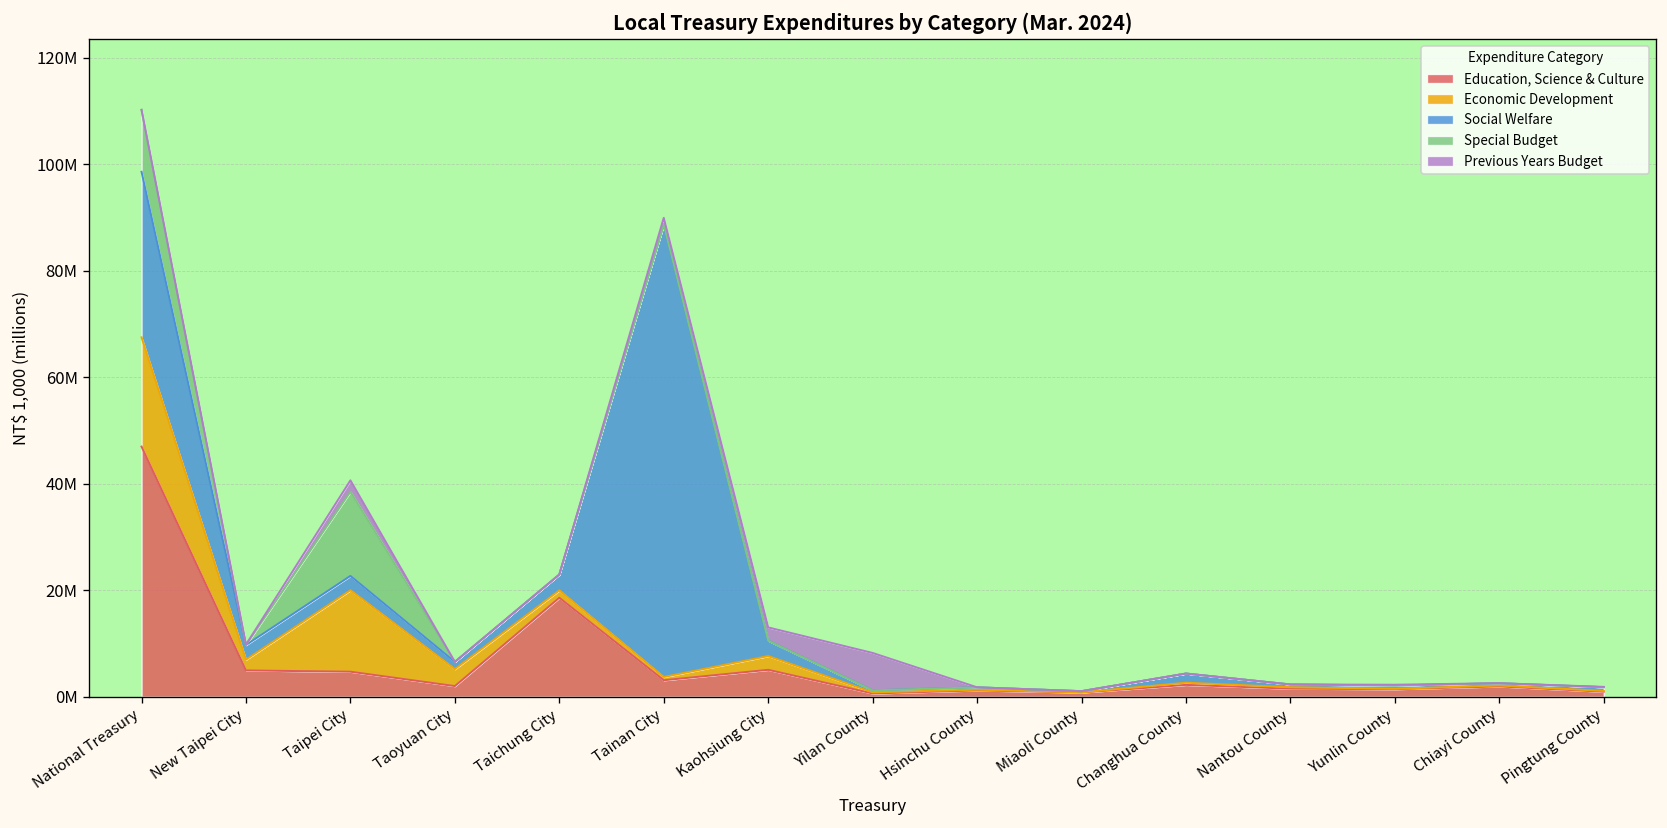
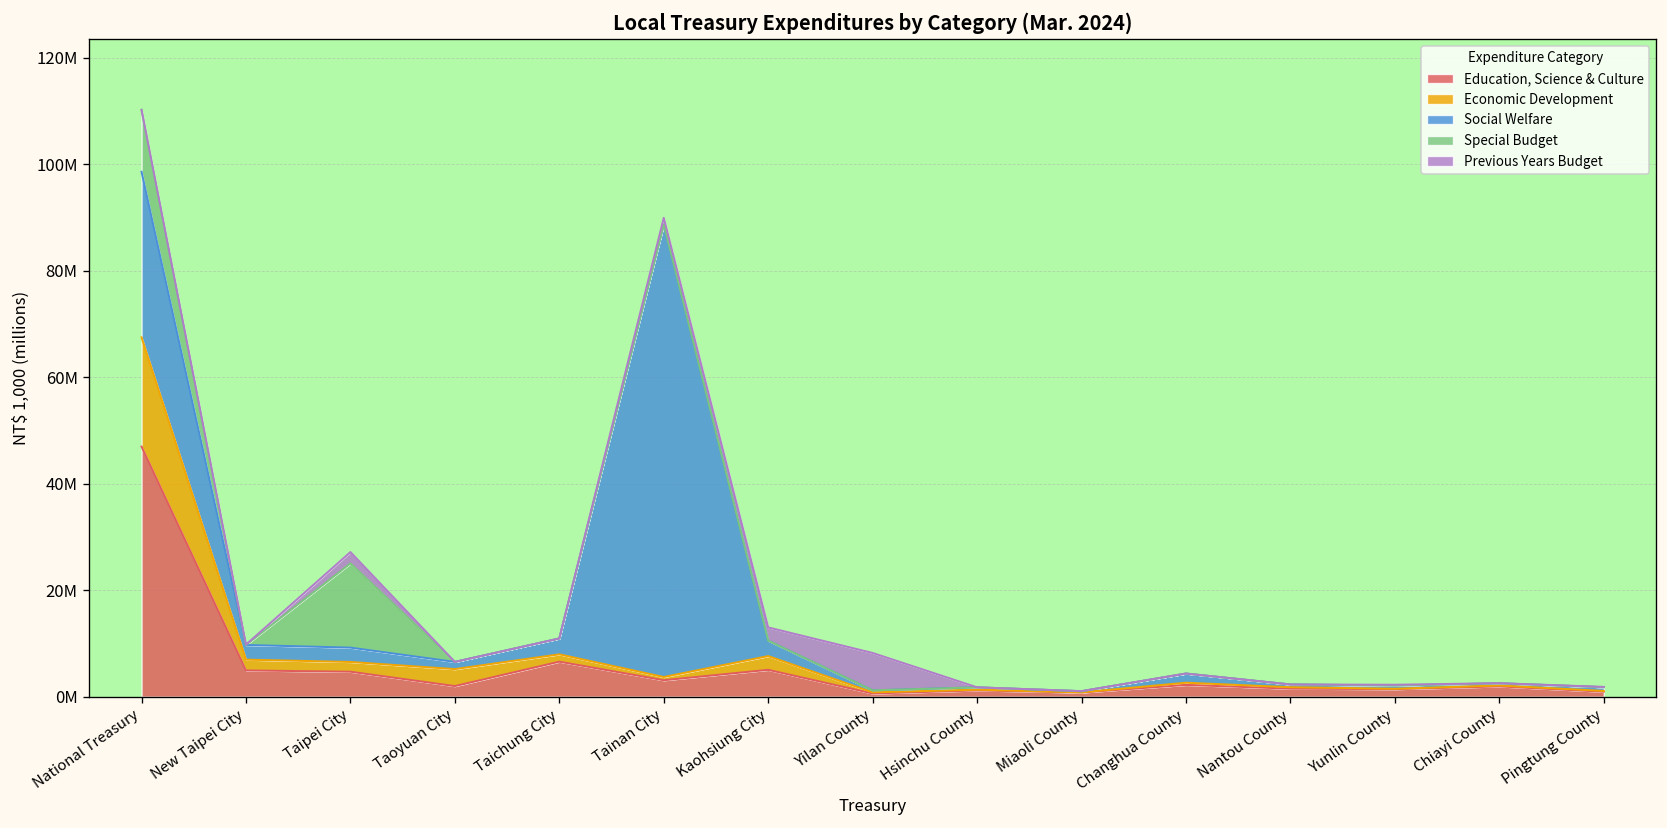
  {
    "Education, Science & Culture": {
      "National Treasury": 47000000,
      "New Taipei City": 5000000,
      "Taipei City": 5000000,
      "Taoyuan City": 2000000,
-     "Taichung City": 19000000,
+     "Taichung City": 7000000,
      "Tainan City": 3000000,
      "Kaohsiung City": 5000000
    },
    "Economic Development": {
      "National Treasury": 21000000,
      "New Taipei City": 2000000,
-     "Taipei City": 15000000,
+     "Taipei City": 2000000,
      "Taoyuan City": 3000000,
      "Taichung City": 1000000,
      "Tainan City": 1000000,
      "Kaohsiung City": 3000000
    },
    "Social Welfare": {
      "National Treasury": 31000000,
      "Taipei City": 3000000
    },
    "Special Budget": {
      "Taipei City": 16000000
    },
    "Previous Years Budget": {
      "Taipei City": 2000000,
      "Tainan City": 1000000,
      "Kaohsiung City": 2000000,
      "Yilan County": 7000000
    }
  }
